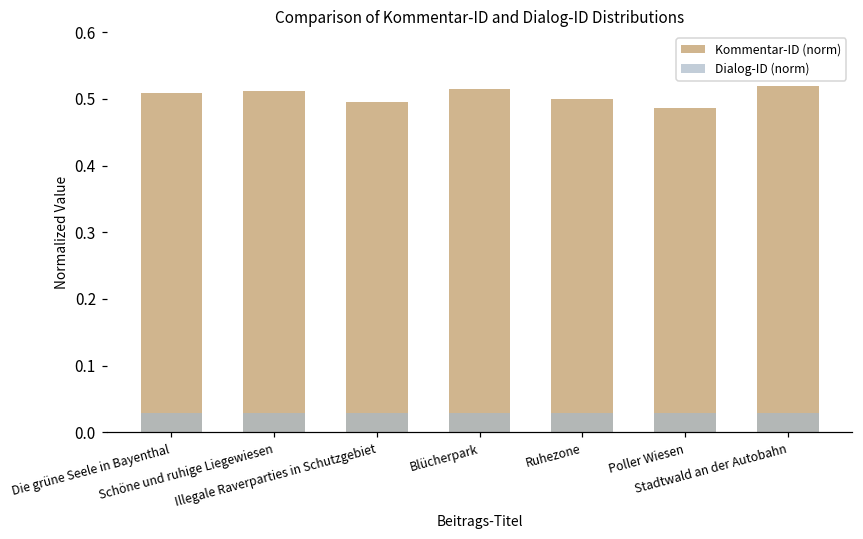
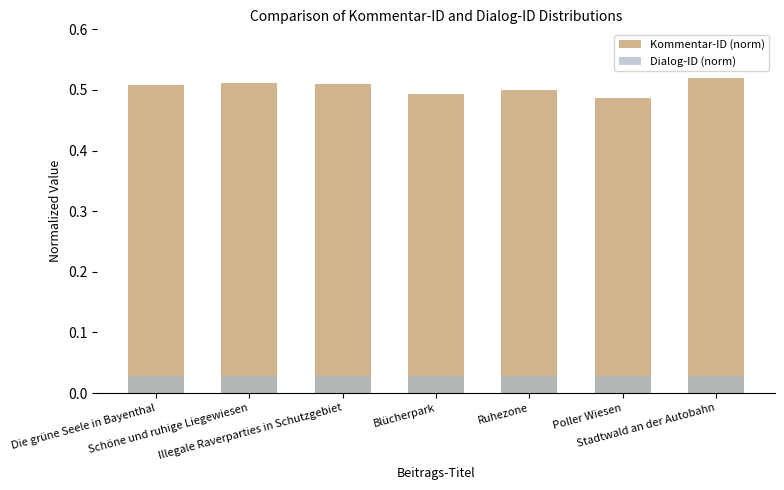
  {
    "Kommentar-ID (norm)": {
      "Die grüne Seele in Bayenthal": 0.51,
      "Schöne und ruhige Liegewiesen": 0.51,
-     "Illegale Raverparties in Schutzgebiet": 0.50,
-     "Blücherpark": 0.52,
+     "Illegale Raverparties in Schutzgebiet": 0.51,
+     "Blücherpark": 0.49,
      "Ruhezone": 0.50,
      "Poller Wiesen": 0.49,
      "Stadtwald an der Autobahn": 0.52
    }
  }
